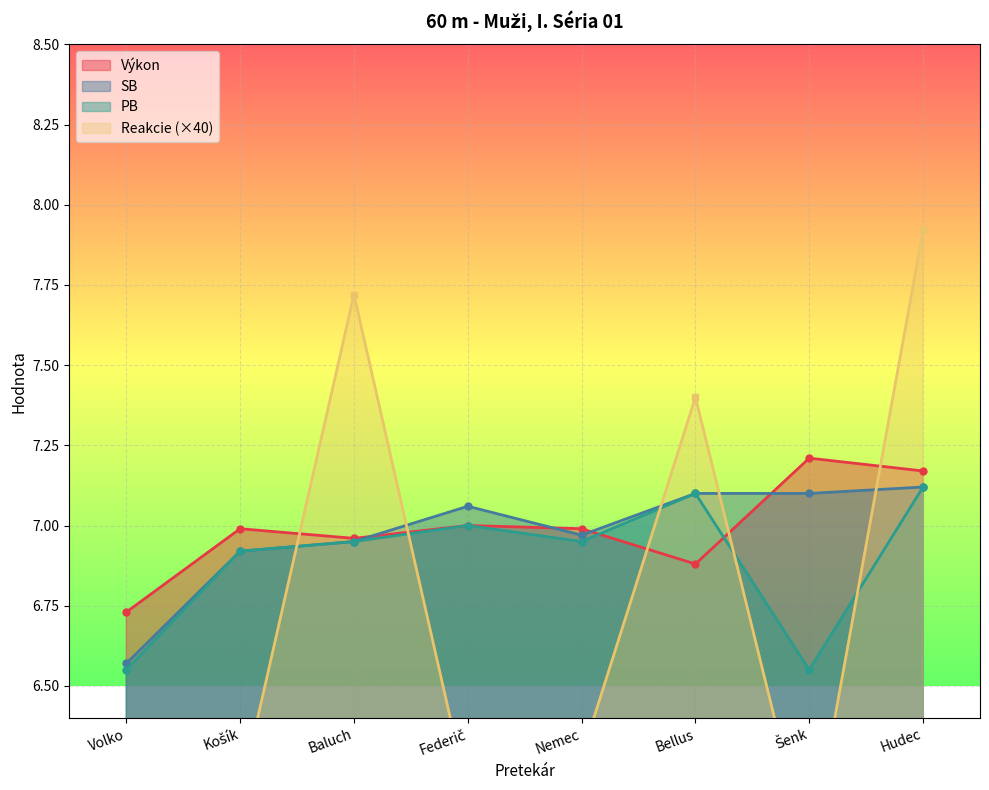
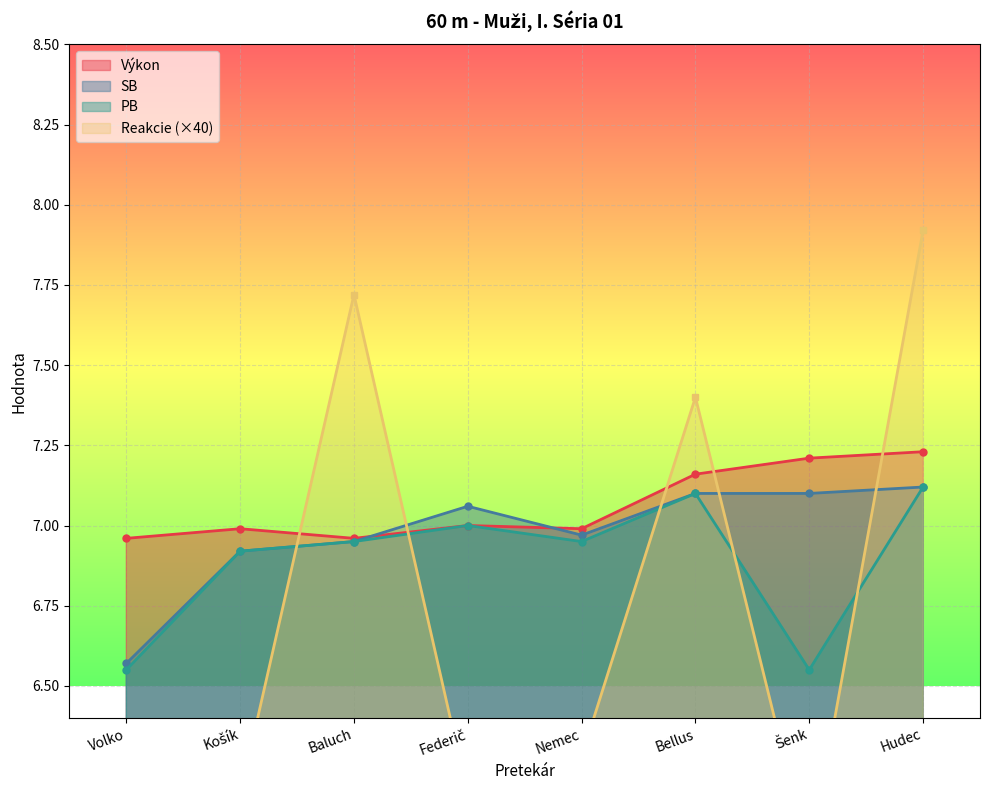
  {
    "Výkon": {
-     "Volko": 6.73,
+     "Volko": 6.96,
      "Košík": 6.99,
      "Baluch": 6.96,
      "Nemec": 6.99,
-     "Bellus": 6.88,
+     "Bellus": 7.16,
      "Šenk": 7.21,
-     "Hudec": 7.17
+     "Hudec": 7.23
    },
    "Reakcie (×40)": {
      "Baluch": 7.72,
      "Bellus": 7.40,
      "Hudec": 7.92
    }
  }
